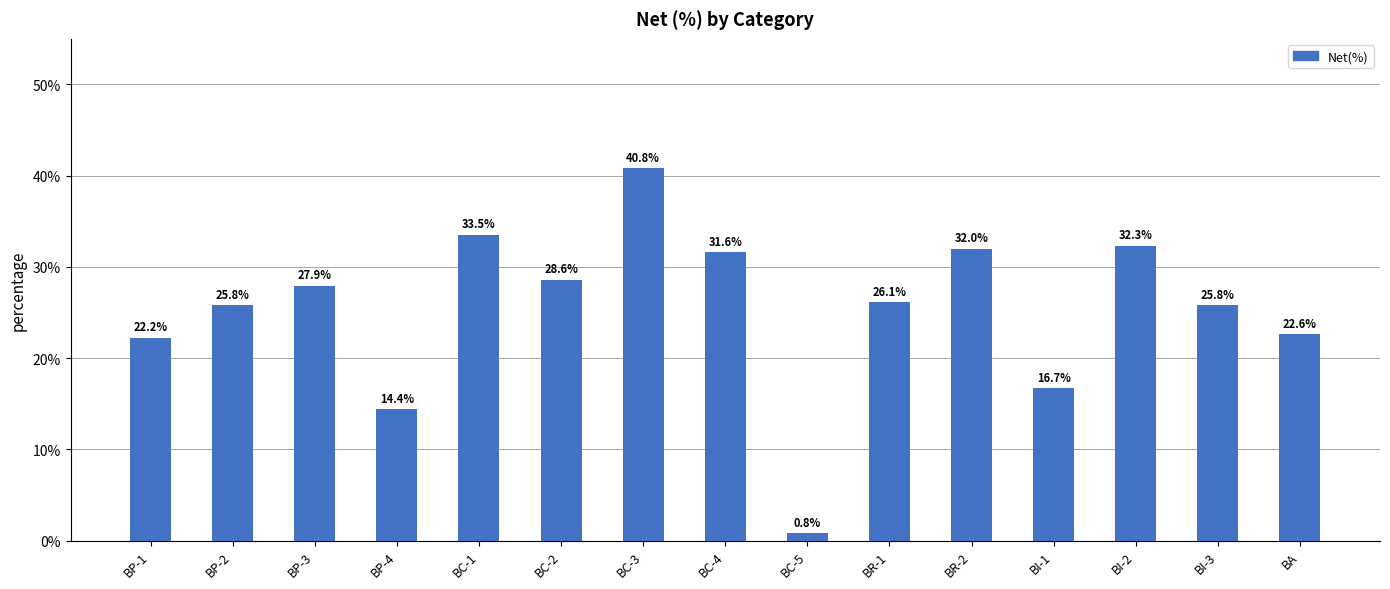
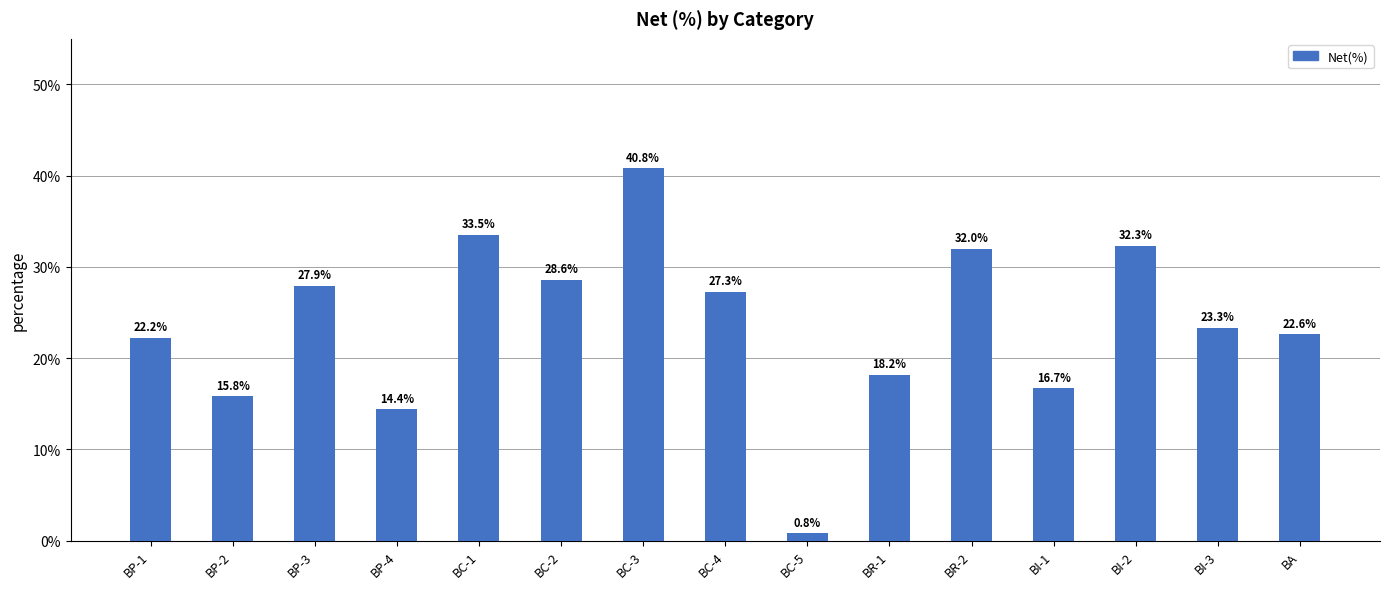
  {
    "BP-1": "22.2%",
-   "BP-2": "25.8%",
+   "BP-2": "15.8%",
    "BP-3": "27.9%",
    "BP-4": "14.4%",
    "BC-1": "33.5%",
    "BC-2": "28.6%",
    "BC-3": "40.8%",
-   "BC-4": "31.6%",
+   "BC-4": "27.3%",
    "BC-5": "0.8%",
-   "BR-1": "26.1%",
+   "BR-1": "18.2%",
    "BR-2": "32.0%",
    "BI-1": "16.7%",
    "BI-2": "32.3%",
-   "BI-3": "25.8%",
+   "BI-3": "23.3%",
    "BA": "22.6%"
  }
